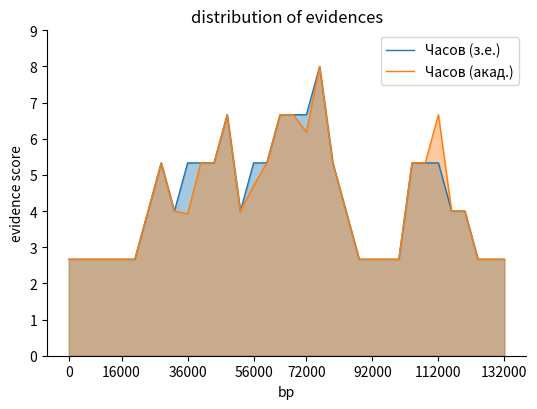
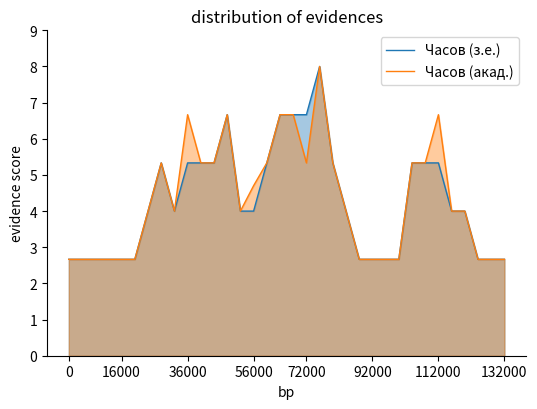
  {
    "Часов (з.е.)": {
      "36000": 5.3,
-     "56000": 5.3,
+     "56000": 4.0,
      "72000": 6.7,
      "112000": 5.3
    },
    "Часов (акад.)": {
-     "36000": 3.9,
+     "36000": 6.7,
      "56000": 4.7,
-     "72000": 6.2,
+     "72000": 5.3,
      "112000": 6.7
    }
  }
